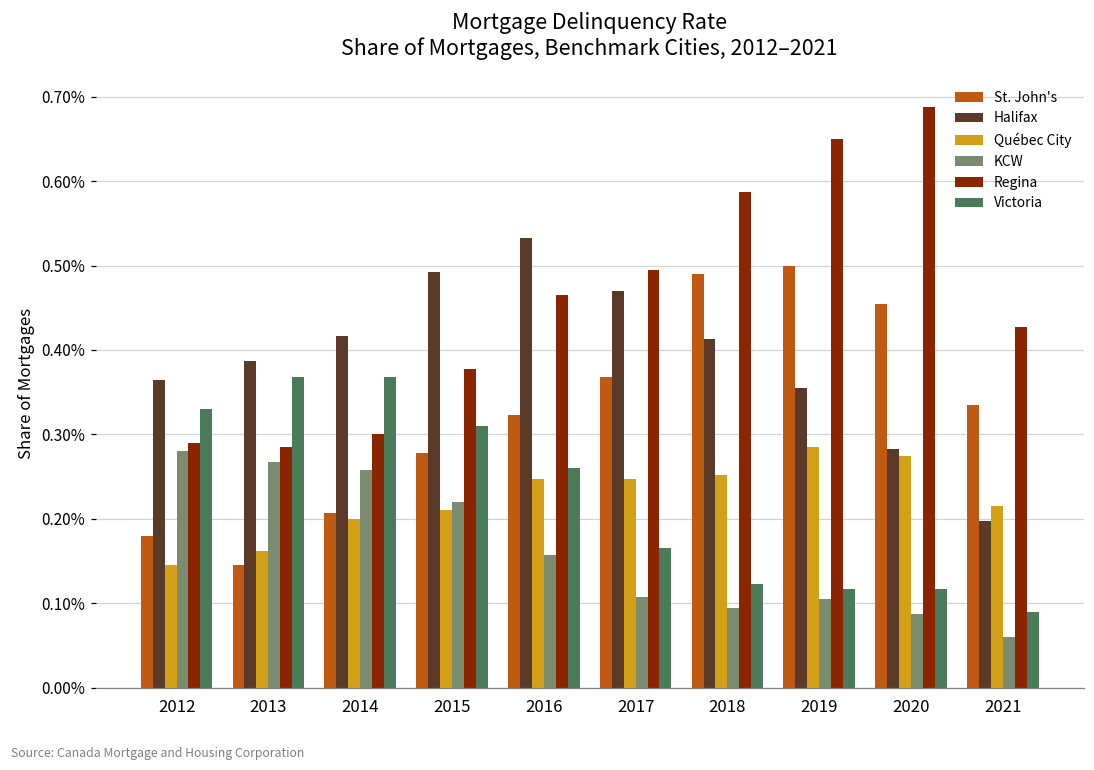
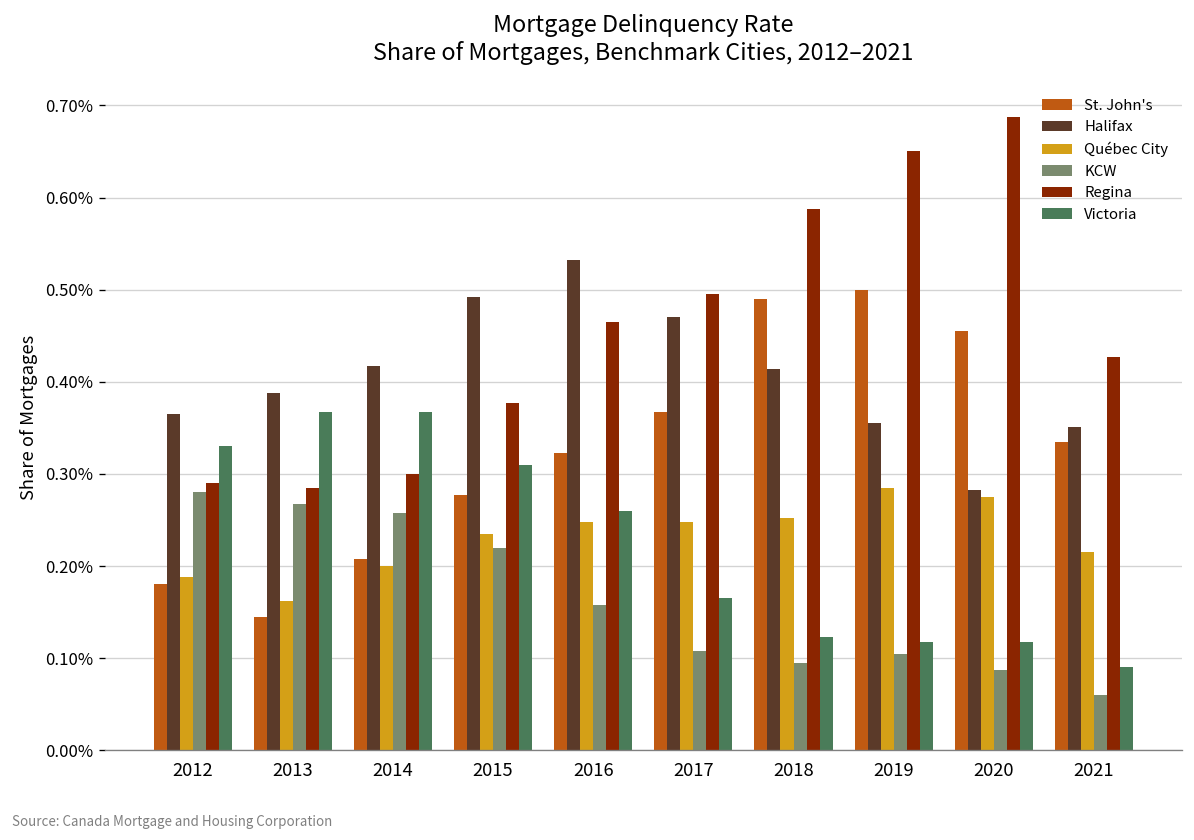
  {
    "St. John's": {
      "2012": "0.18%",
      "2013": "0.15%",
      "2014": "0.21%",
      "2015": "0.28%",
      "2016": "0.32%",
      "2017": "0.37%",
      "2018": "0.49%",
      "2019": "0.50%",
      "2020": "0.46%",
      "2021": "0.34%"
    },
    "Halifax": {
      "2012": "0.37%",
      "2013": "0.39%",
      "2014": "0.42%",
      "2015": "0.49%",
      "2016": "0.53%",
      "2017": "0.47%",
      "2018": "0.41%",
      "2019": "0.36%",
      "2020": "0.28%",
-     "2021": "0.20%"
+     "2021": "0.35%"
    },
    "Québec City": {
-     "2012": "0.15%",
+     "2012": "0.19%",
      "2013": "0.16%",
      "2014": "0.20%",
-     "2015": "0.21%",
+     "2015": "0.24%",
      "2016": "0.25%",
      "2017": "0.25%",
      "2018": "0.25%",
      "2019": "0.29%",
      "2020": "0.27%",
      "2021": "0.22%"
    },
    "Regina": {
      "2012": "0.29%",
      "2013": "0.29%",
      "2014": "0.30%",
      "2015": "0.38%",
      "2016": "0.46%",
      "2017": "0.50%",
      "2018": "0.59%",
      "2019": "0.65%",
      "2020": "0.69%",
      "2021": "0.43%"
    }
  }
